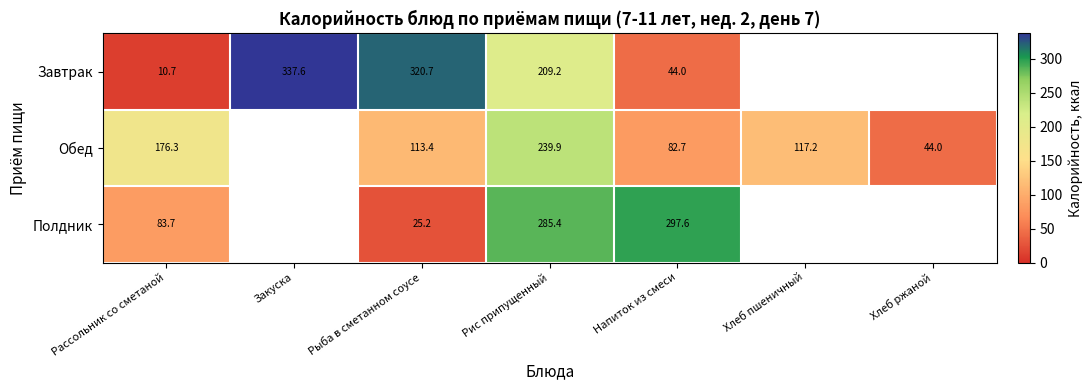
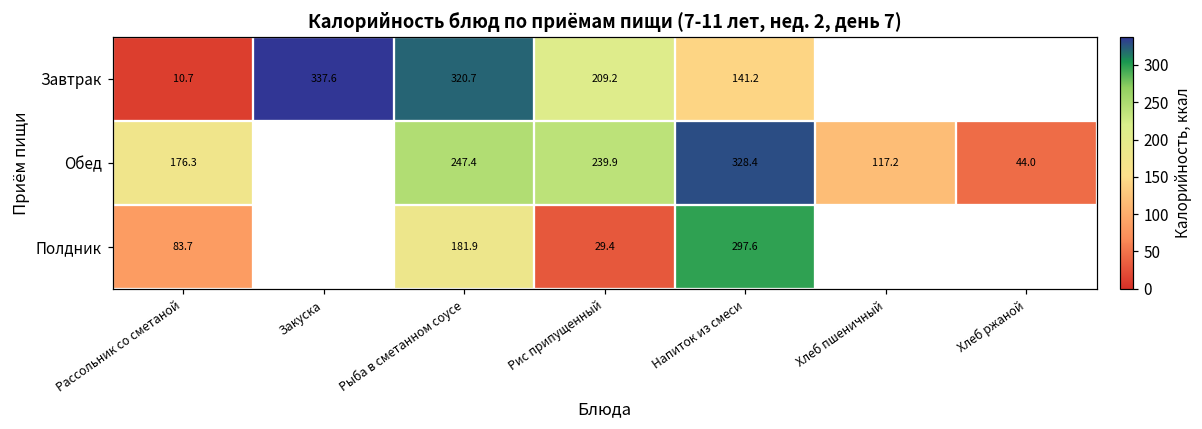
  {
    "Завтрак": {
      "Рассольник со сметаной": 10.7,
      "Закуска": 337.6,
      "Рыба в сметанном соусе": 320.7,
      "Рис припущенный": 209.2,
-     "Напиток из смеси": 44.0
+     "Напиток из смеси": 141.2
    },
    "Обед": {
      "Рассольник со сметаной": 176.3,
-     "Рыба в сметанном соусе": 113.4,
+     "Рыба в сметанном соусе": 247.4,
      "Рис припущенный": 239.9,
-     "Напиток из смеси": 82.7,
+     "Напиток из смеси": 328.4,
      "Хлеб пшеничный": 117.2,
      "Хлеб ржаной": 44.0
    },
    "Полдник": {
      "Рассольник со сметаной": 83.7,
-     "Рыба в сметанном соусе": 25.2,
-     "Рис припущенный": 285.4,
+     "Рыба в сметанном соусе": 181.9,
+     "Рис припущенный": 29.4,
      "Напиток из смеси": 297.6
    }
  }
